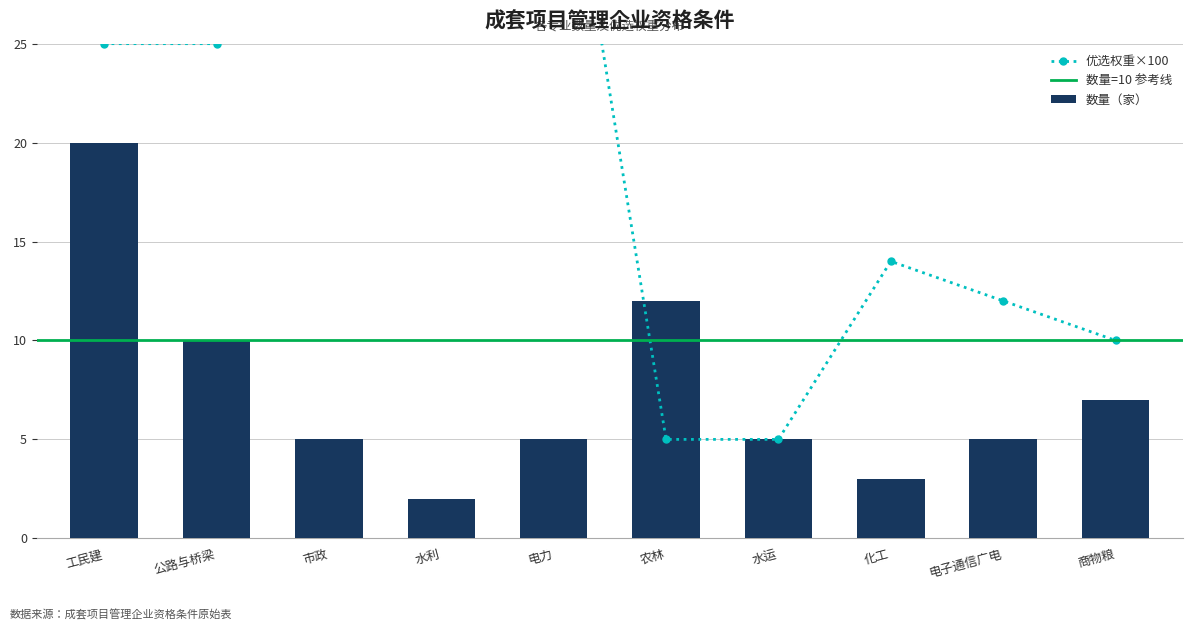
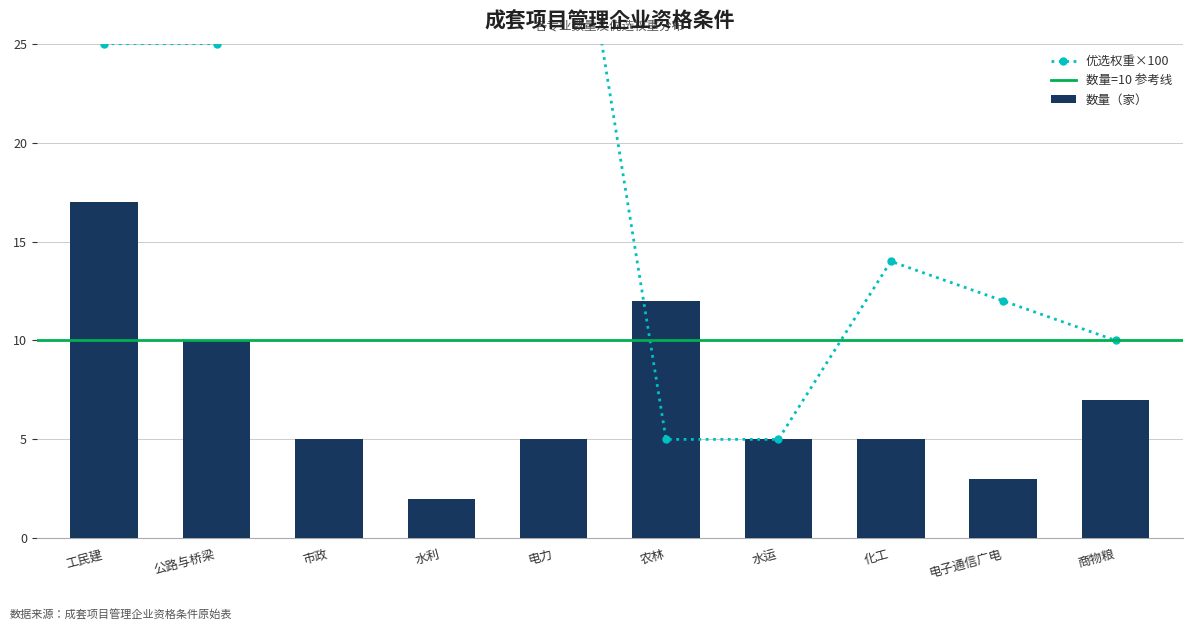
  {
    "数量（家）": {
-     "工民建": 20,
+     "工民建": 17,
      "公路与桥梁": 10,
      "市政": 5,
      "水利": 2,
      "电力": 5,
      "农林": 12,
      "水运": 5,
-     "化工": 3,
-     "电子通信广电": 5,
+     "化工": 5,
+     "电子通信广电": 3,
      "商物粮": 7
    },
    "优选权重×100": {
      "工民建": 25,
      "公路与桥梁": 25,
      "农林": 5,
      "水运": 5,
      "化工": 14,
      "电子通信广电": 12,
      "商物粮": 10
    }
  }
